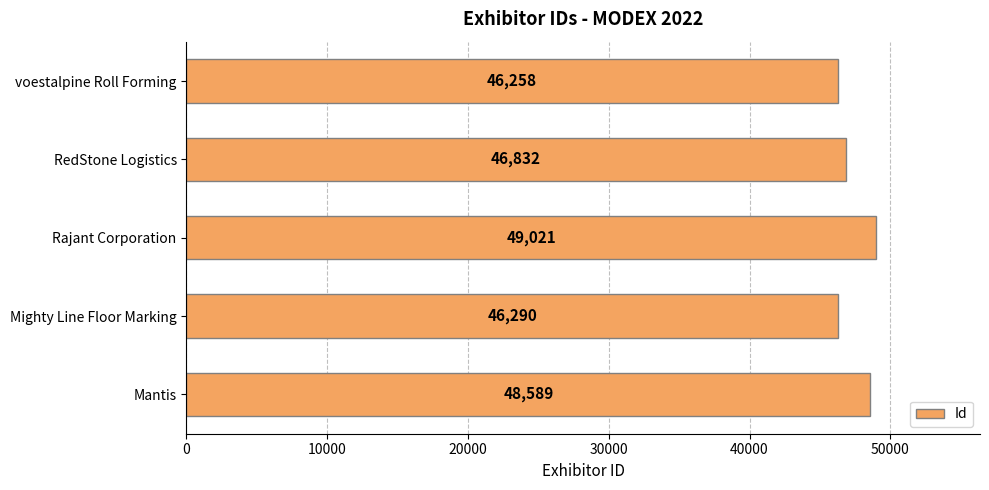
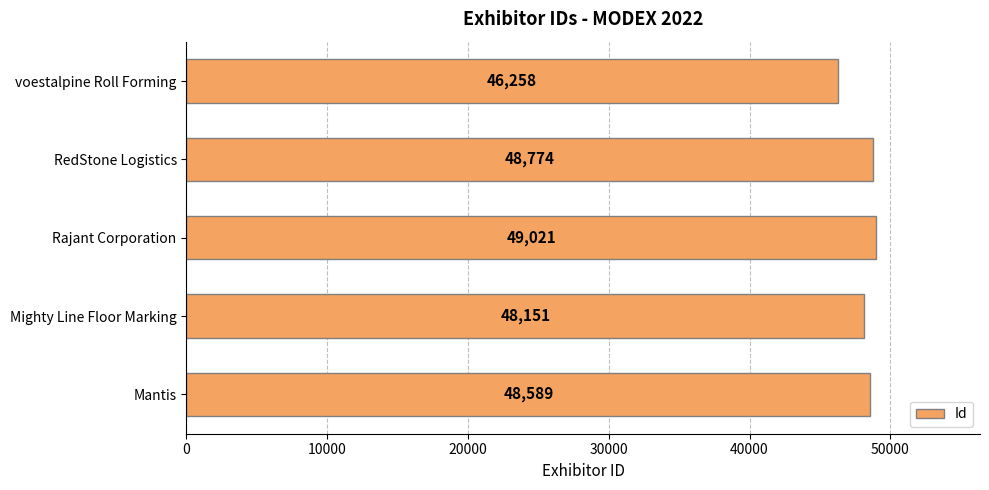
  {
    "voestalpine Roll Forming": "46,258",
-   "RedStone Logistics": "46,832",
+   "RedStone Logistics": "48,774",
    "Rajant Corporation": "49,021",
-   "Mighty Line Floor Marking": "46,290",
+   "Mighty Line Floor Marking": "48,151",
    "Mantis": "48,589"
  }
